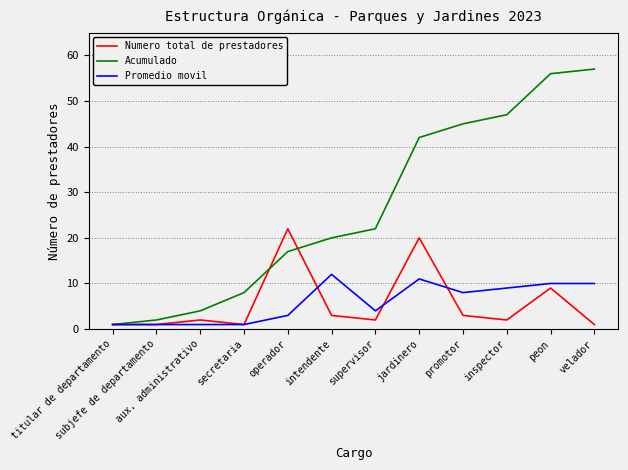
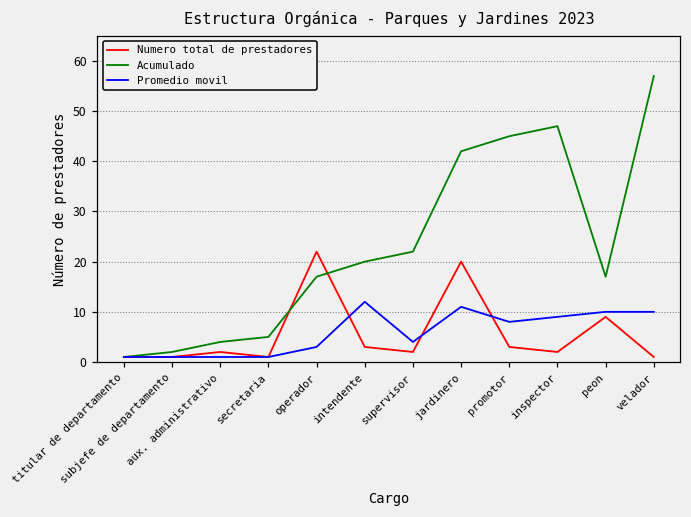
  {
    "Numero total de prestadores": {
      "aux. administrativo": 2,
      "operador": 22,
      "intendente": 3,
      "supervisor": 2,
      "jardinero": 20,
      "promotor": 3,
      "inspector": 2,
      "peon": 9,
      "velador": 1
    },
    "Acumulado": {
      "subjefe de departamento": 2,
      "aux. administrativo": 4,
-     "secretaria": 8,
+     "secretaria": 5,
      "operador": 17,
      "intendente": 20,
      "supervisor": 22,
      "jardinero": 42,
      "promotor": 45,
      "inspector": 47,
-     "peon": 56,
+     "peon": 17,
      "velador": 57
    },
    "Promedio movil": {
      "aux. administrativo": 1,
      "operador": 3,
      "intendente": 12,
      "supervisor": 4,
      "jardinero": 11,
      "promotor": 8,
      "inspector": 9,
      "peon": 10,
      "velador": 10
    }
  }
